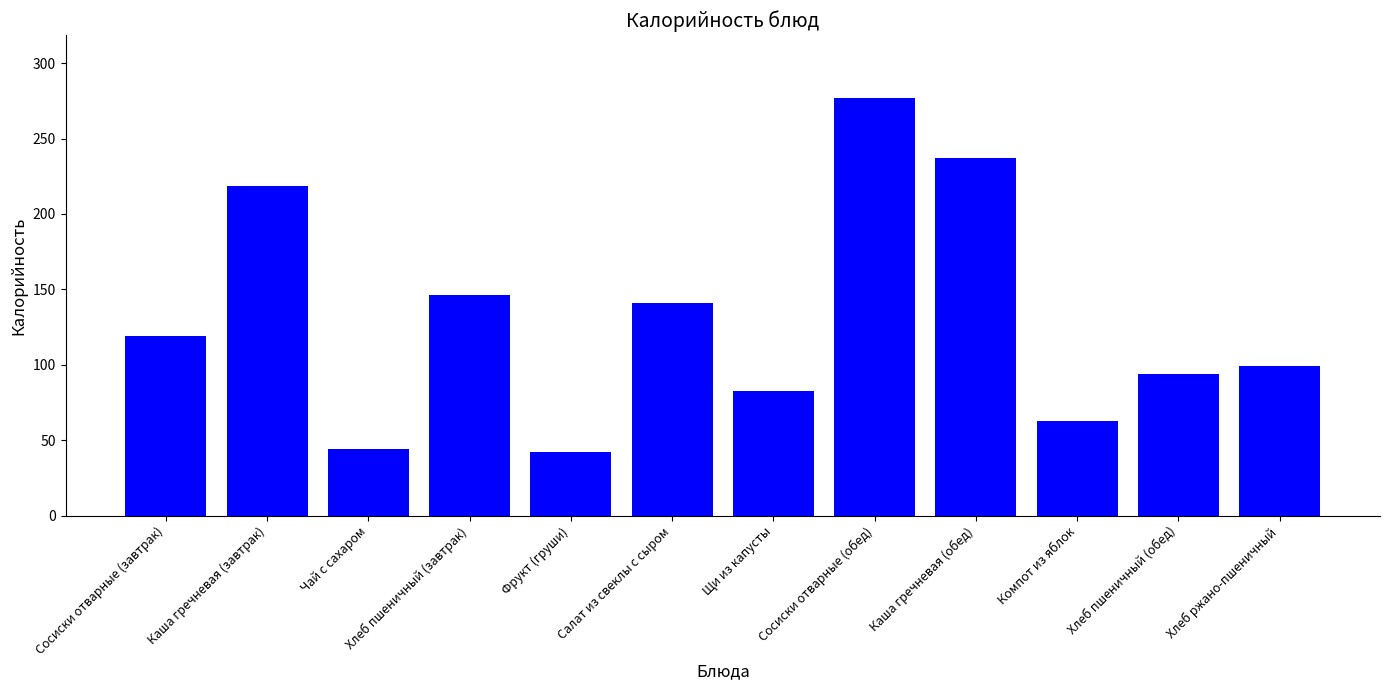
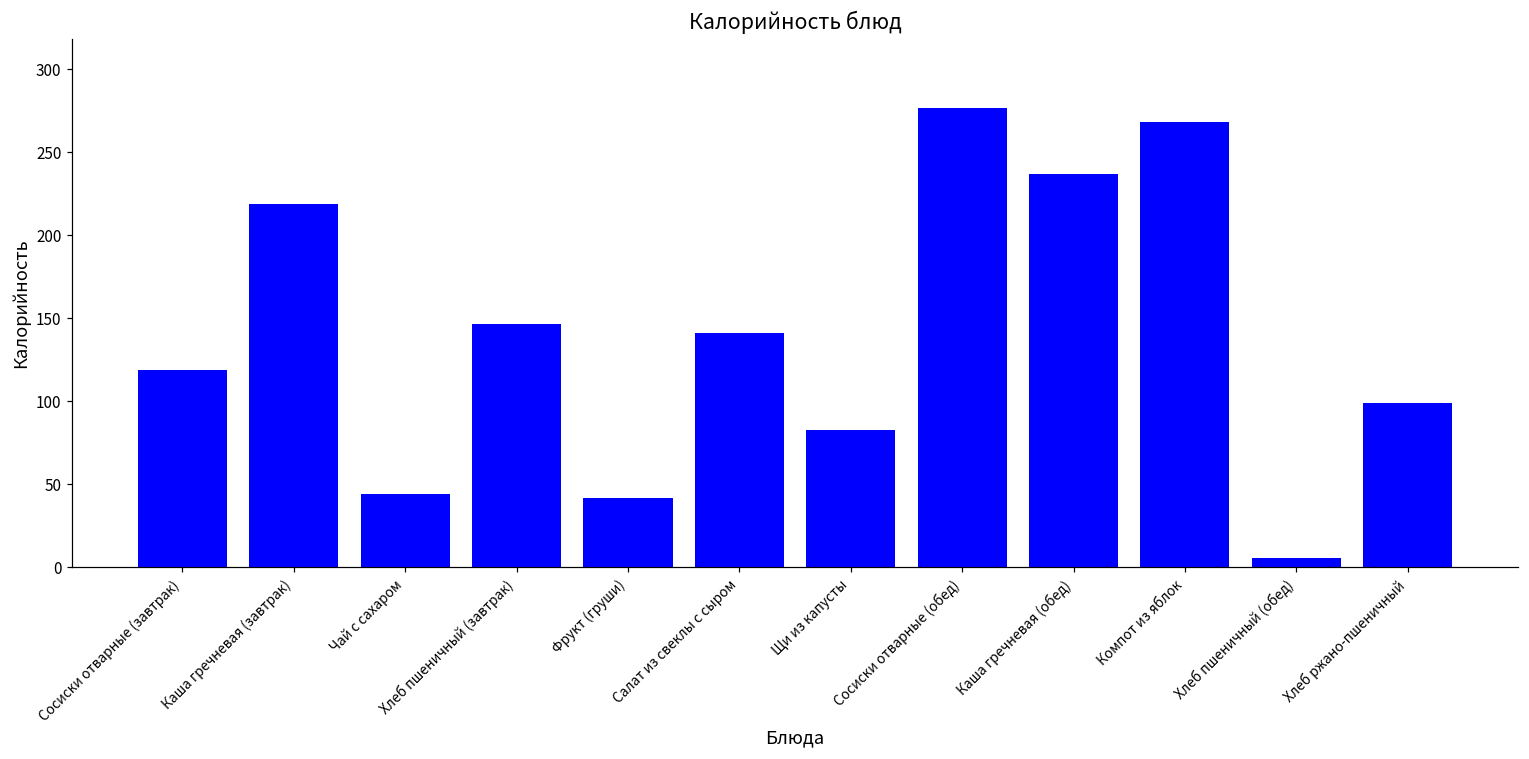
  {
    "Сосиски отварные (завтрак)": 119,
    "Каша гречневая (завтрак)": 219,
    "Чай с сахаром": 44,
    "Хлеб пшеничный (завтрак)": 146,
    "Фрукт (груши)": 42,
    "Салат из свеклы с сыром": 141,
    "Щи из капусты": 83,
    "Сосиски отварные (обед)": 277,
    "Каша гречневая (обед)": 237,
-   "Компот из яблок": 63,
-   "Хлеб пшеничный (обед)": 94,
+   "Компот из яблок": 268,
+   "Хлеб пшеничный (обед)": 6,
    "Хлеб ржано-пшеничный": 99
  }
